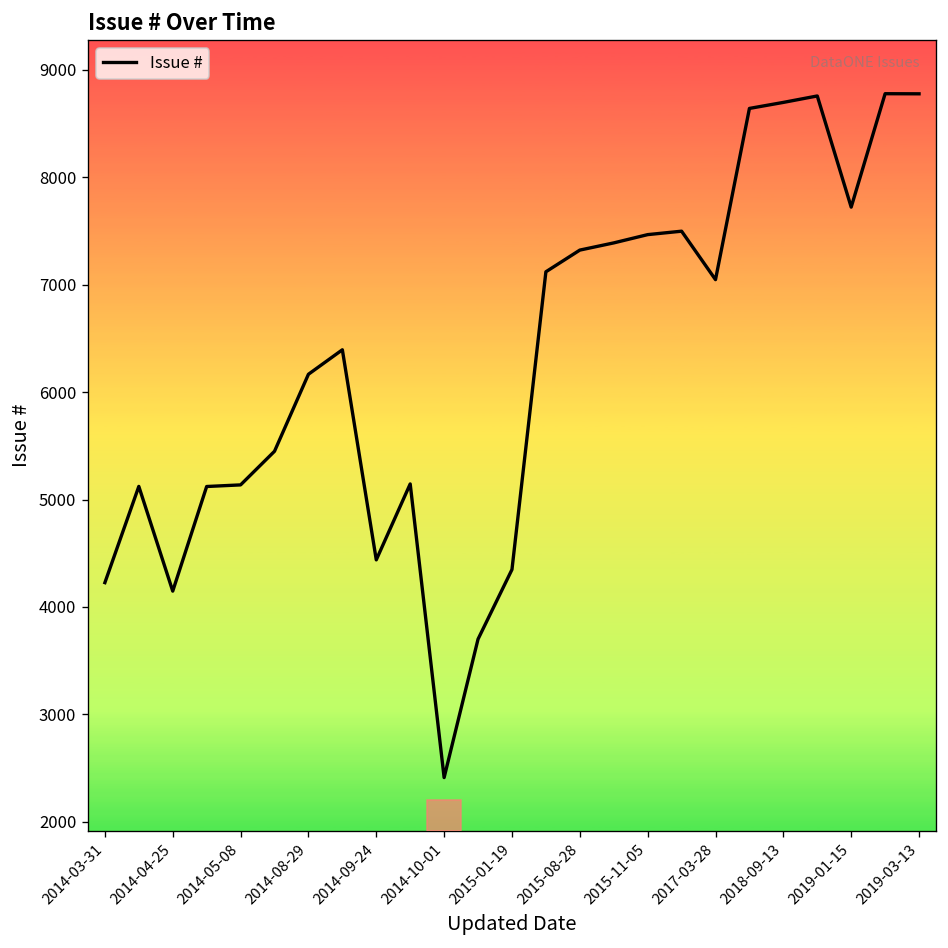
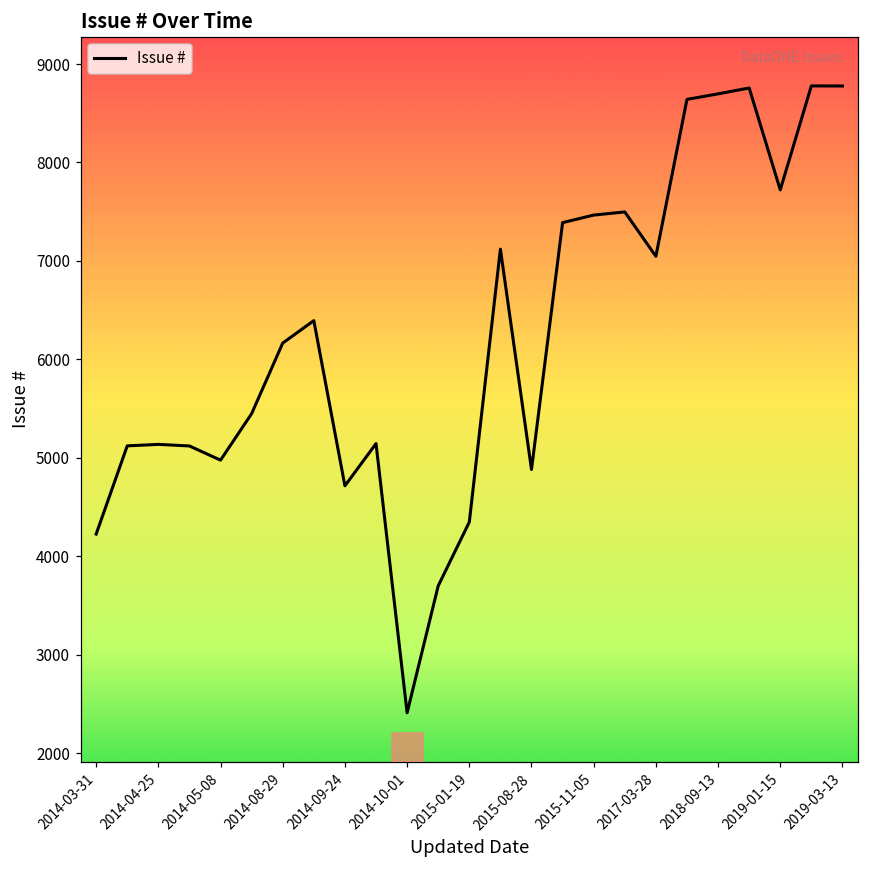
  {
    "2014-03-31": 4200,
-   "2014-04-25": 4100,
-   "2014-05-08": 5100,
+   "2014-04-25": 5100,
+   "2014-05-08": 5000,
    "2014-08-29": 6200,
-   "2014-09-24": 4400,
+   "2014-09-24": 4700,
    "2014-10-01": 2400,
    "2015-01-19": 4300,
-   "2015-08-28": 7300,
+   "2015-08-28": 4900,
    "2015-11-05": 7500,
    "2017-03-28": 7000,
    "2018-09-13": 8700,
    "2019-01-15": 7700,
    "2019-03-13": 8800
  }
